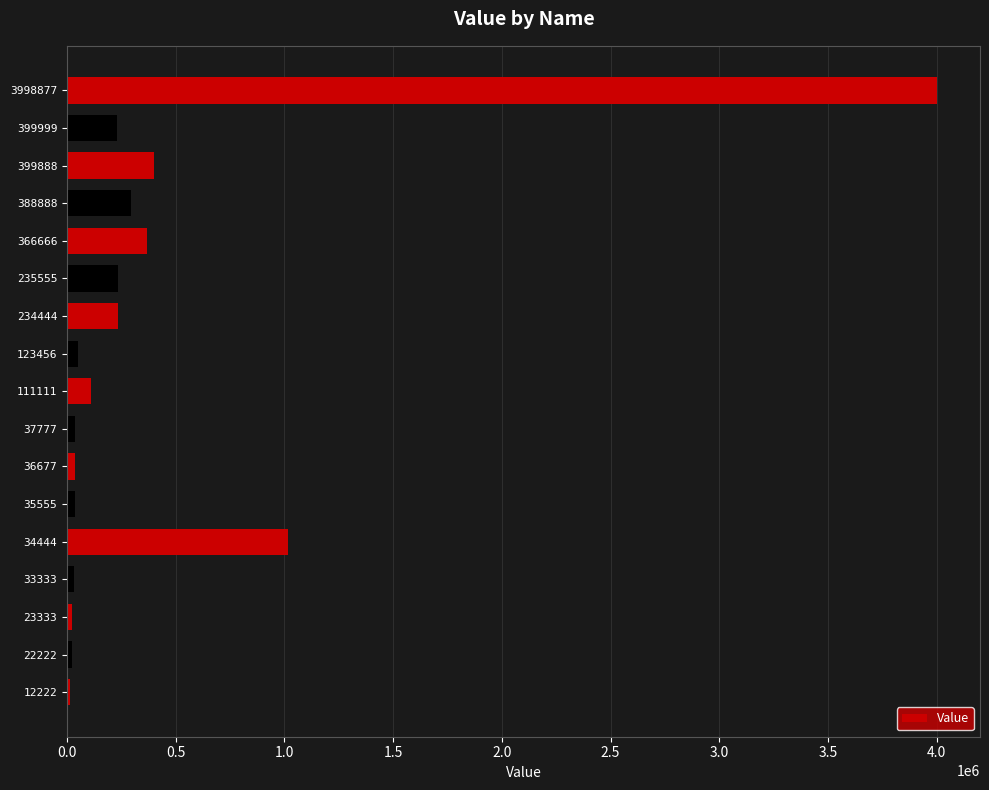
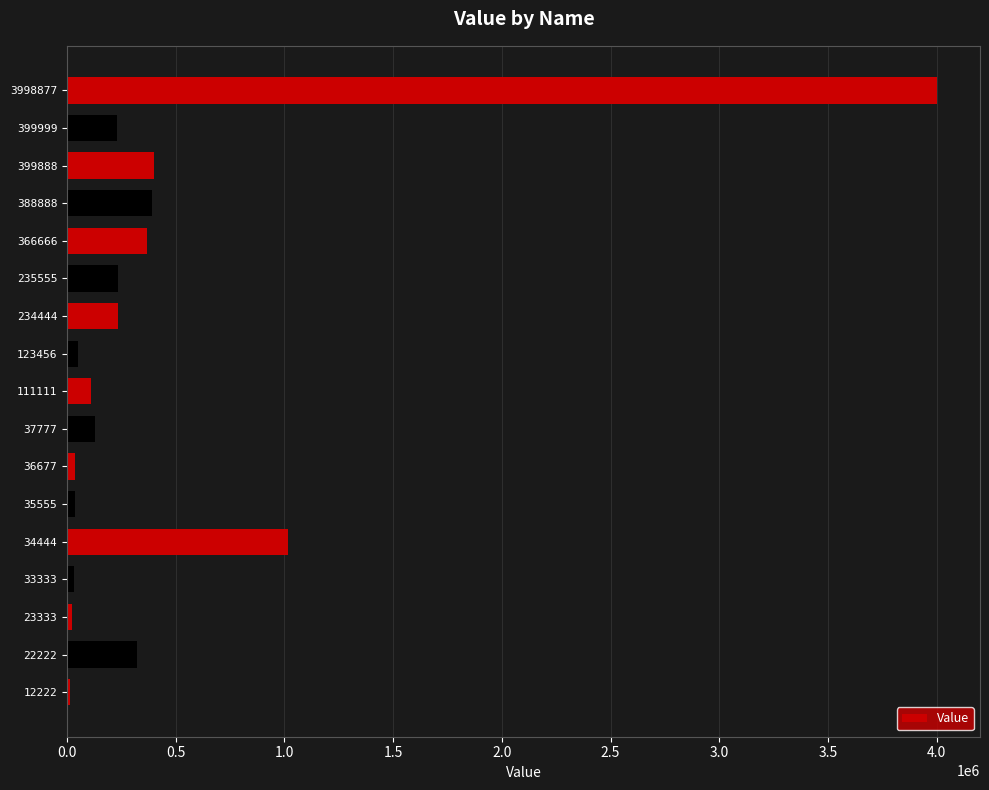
  {
    "3998877": 4000000,
    "399999": 230000,
    "399888": 400000,
-   "388888": 300000,
+   "388888": 390000,
    "366666": 370000,
    "235555": 240000,
    "234444": 230000,
    "123456": 50000,
    "111111": 110000,
-   "37777": 40000,
+   "37777": 130000,
    "36677": 40000,
    "35555": 40000,
    "34444": 1020000,
    "33333": 30000,
    "23333": 20000,
-   "22222": 20000,
+   "22222": 320000,
    "12222": 10000
  }
